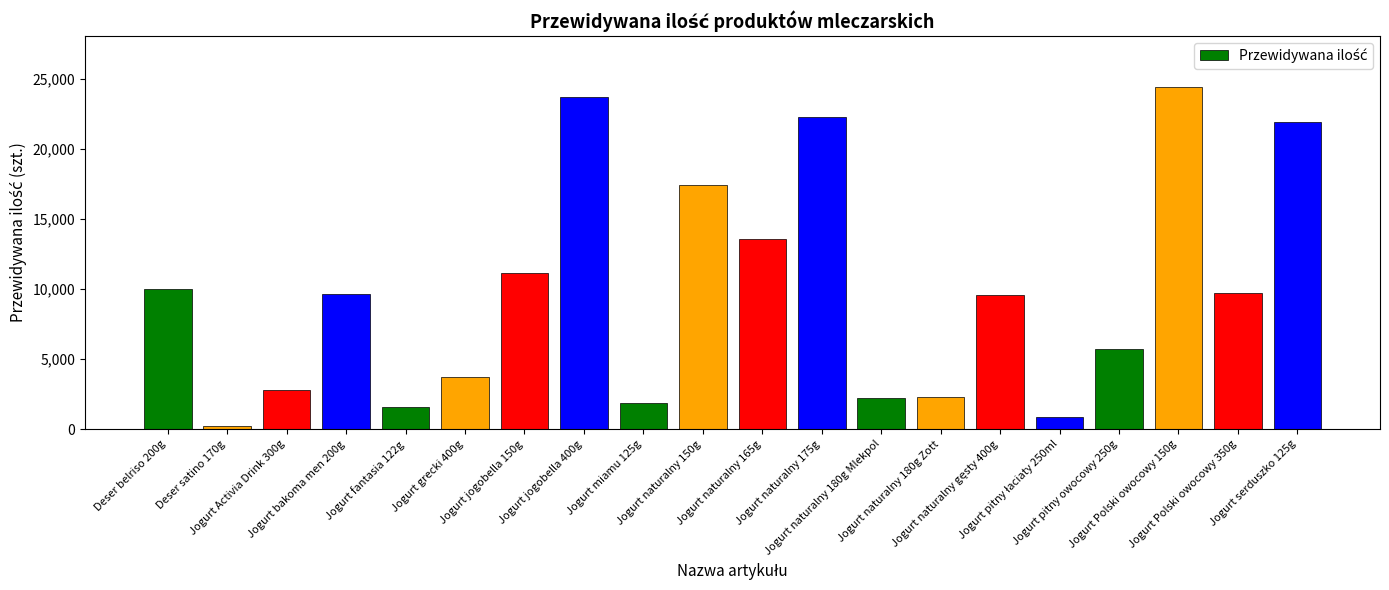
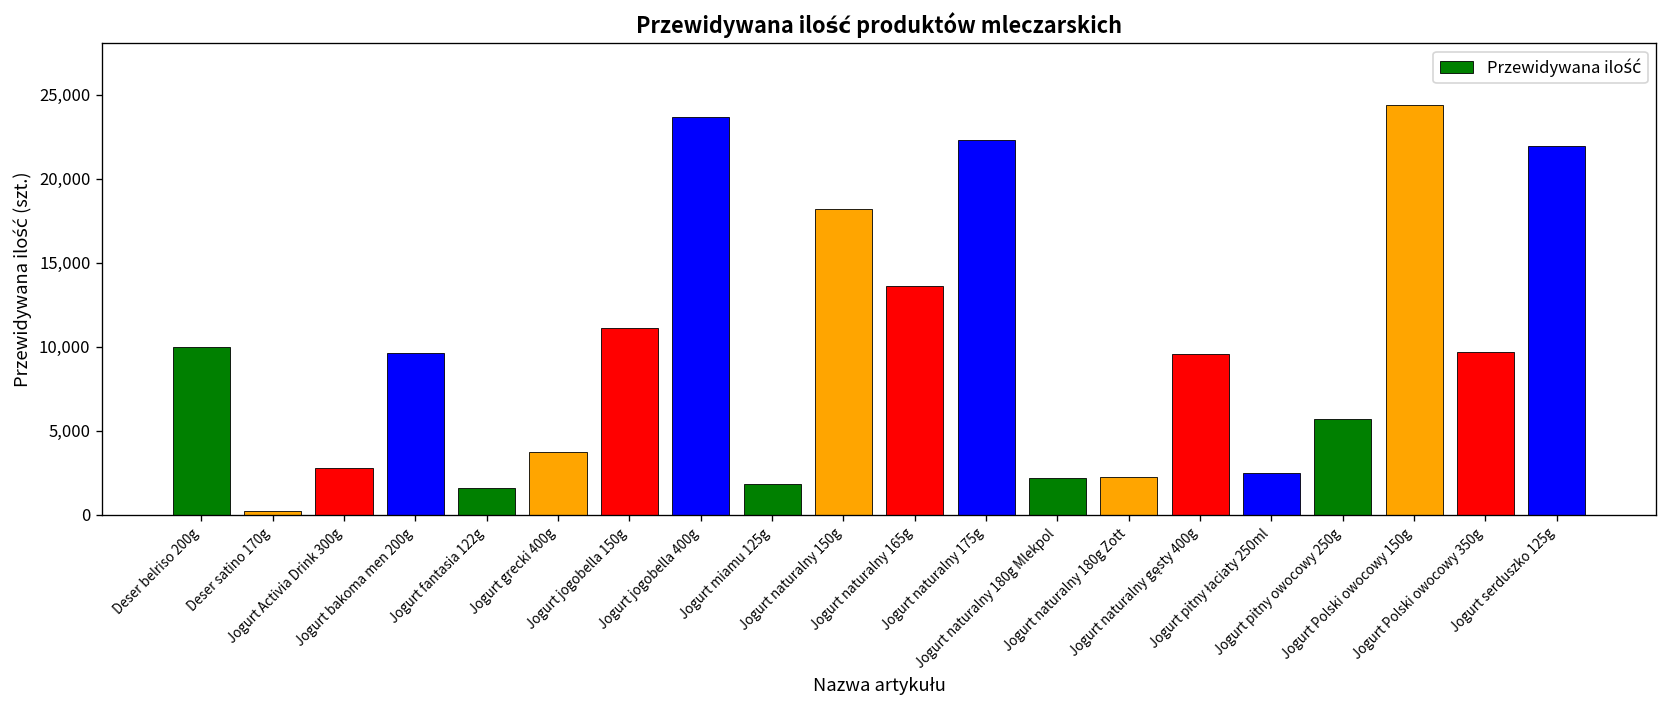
  {
    "Deser belriso 200g": "10,000",
    "Deser satino 170g": "200",
    "Jogurt Activia Drink 300g": "2,800",
    "Jogurt bakoma men 200g": "9,600",
    "Jogurt fantasia 122g": "1,600",
    "Jogurt grecki 400g": "3,700",
    "Jogurt jogobella 150g": "11,100",
    "Jogurt jogobella 400g": "23,700",
    "Jogurt miamu 125g": "1,900",
-   "Jogurt naturalny 150g": "17,400",
+   "Jogurt naturalny 150g": "18,200",
    "Jogurt naturalny 165g": "13,600",
    "Jogurt naturalny 175g": "22,300",
    "Jogurt naturalny 180g Mlekpol": "2,200",
    "Jogurt naturalny 180g Zott": "2,300",
    "Jogurt naturalny gęsty 400g": "9,600",
-   "Jogurt pitny łaciaty 250ml": "900",
+   "Jogurt pitny łaciaty 250ml": "2,500",
    "Jogurt pitny owocowy 250g": "5,700",
    "Jogurt Polski owocowy 150g": "24,400",
    "Jogurt Polski owocowy 350g": "9,700",
    "Jogurt serduszko 125g": "21,900"
  }
